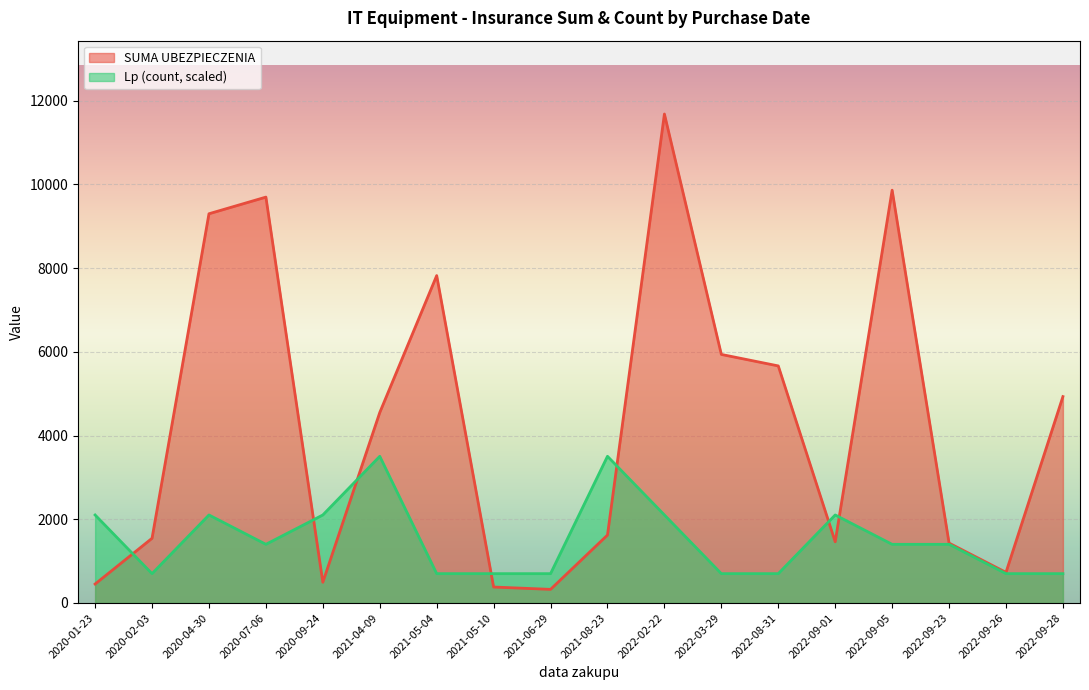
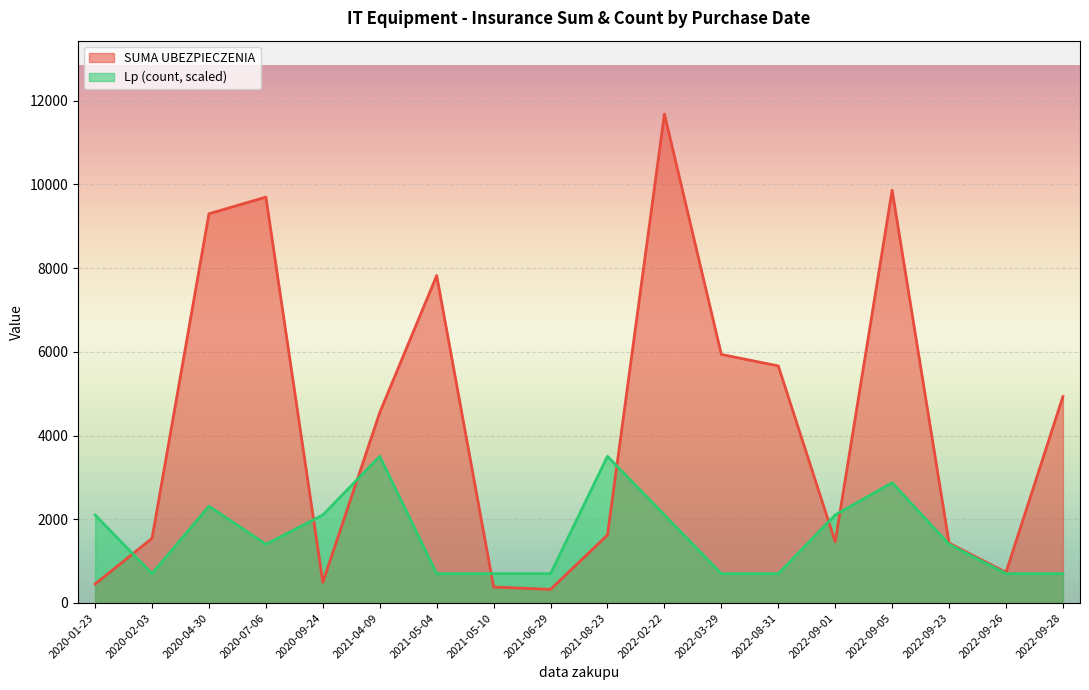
  {
    "SUMA UBEZPIECZENIA": {
      "2020-01-23": 500,
      "2020-02-03": 1500,
      "2020-04-30": 9300,
      "2020-07-06": 9700,
      "2020-09-24": 500,
      "2021-04-09": 4500,
      "2021-05-04": 7800,
      "2021-05-10": 400,
      "2021-06-29": 300,
      "2021-08-23": 1600,
      "2022-02-22": 11700,
      "2022-03-29": 5900,
      "2022-08-31": 5700,
      "2022-09-01": 1500,
      "2022-09-05": 9900,
      "2022-09-28": 4900
    },
    "Lp (count, scaled)": {
      "2020-01-23": 2100,
      "2020-02-03": 700,
-     "2020-04-30": 2100,
+     "2020-04-30": 2300,
      "2020-07-06": 1400,
      "2020-09-24": 2100,
      "2021-04-09": 3500,
      "2021-05-04": 700,
      "2021-05-10": 700,
      "2021-06-29": 700,
      "2021-08-23": 3500,
      "2022-02-22": 2100,
      "2022-03-29": 700,
      "2022-08-31": 700,
      "2022-09-01": 2100,
-     "2022-09-05": 1400,
+     "2022-09-05": 2900,
      "2022-09-28": 700
    }
  }
